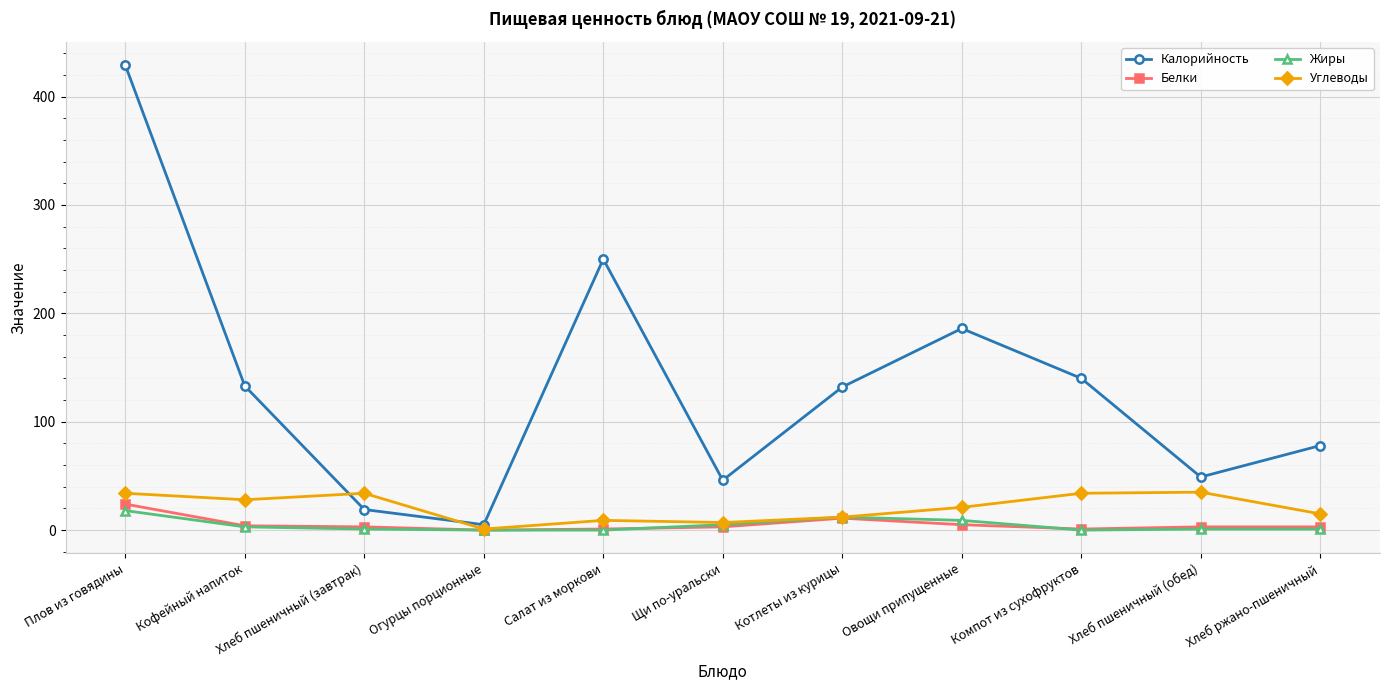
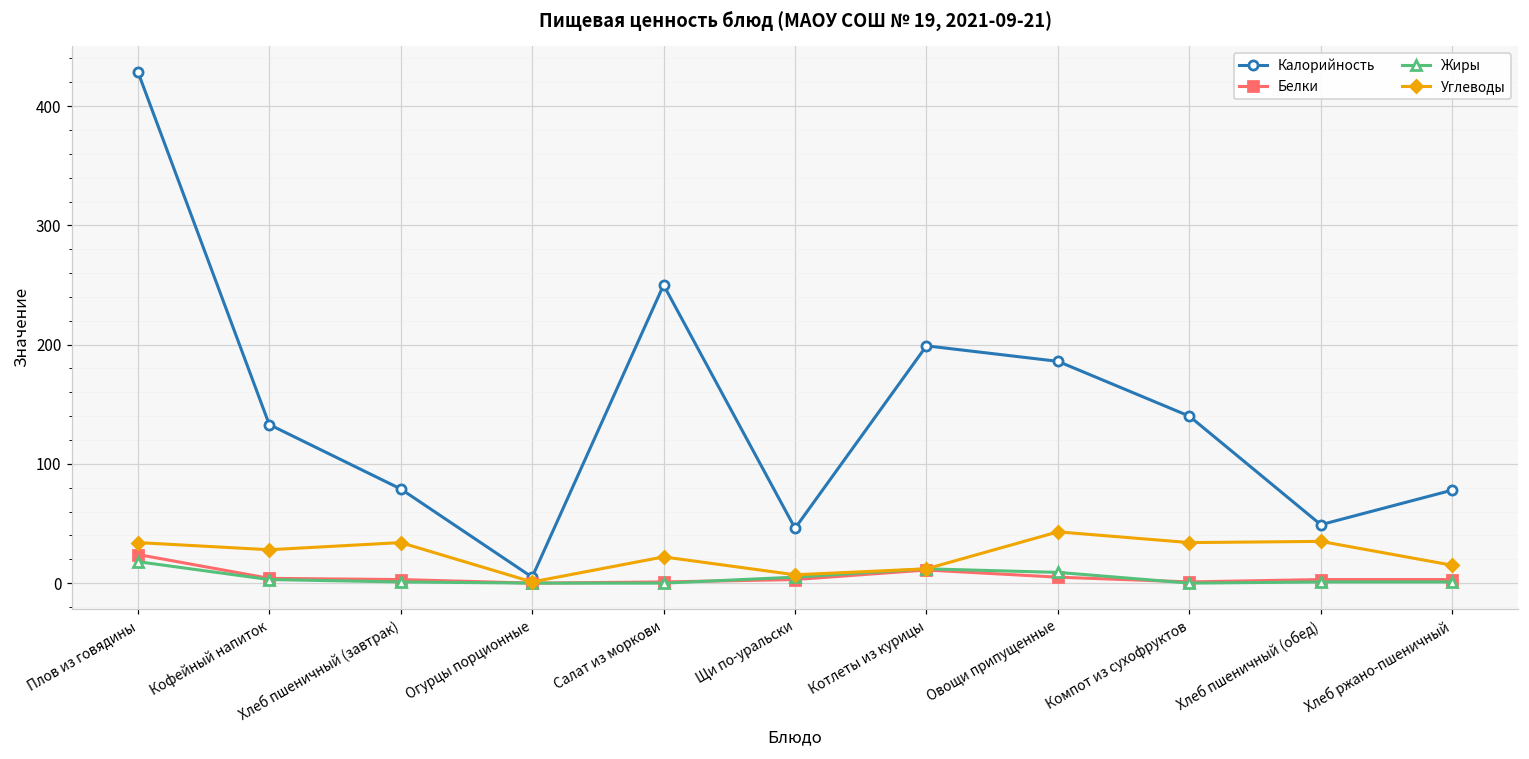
  {
    "Калорийность": {
      "Плов из говядины": 429,
      "Кофейный напиток": 133,
-     "Хлеб пшеничный (завтрак)": 19,
+     "Хлеб пшеничный (завтрак)": 79,
      "Огурцы порционные": 5,
      "Салат из моркови": 250,
      "Щи по-уральски": 46,
-     "Котлеты из курицы": 132,
+     "Котлеты из курицы": 199,
      "Овощи припущенные": 186,
      "Компот из сухофруктов": 140,
      "Хлеб пшеничный (обед)": 49,
      "Хлеб ржано-пшеничный": 78
    },
    "Белки": {
      "Плов из говядины": 24,
      "Овощи припущенные": 5
    },
    "Жиры": {
      "Плов из говядины": 18,
      "Овощи припущенные": 9
    },
    "Углеводы": {
      "Плов из говядины": 34,
      "Кофейный напиток": 28,
      "Хлеб пшеничный (завтрак)": 34,
-     "Салат из моркови": 9,
-     "Овощи припущенные": 21,
+     "Салат из моркови": 22,
+     "Овощи припущенные": 43,
      "Компот из сухофруктов": 34,
      "Хлеб пшеничный (обед)": 35,
      "Хлеб ржано-пшеничный": 15
    }
  }
